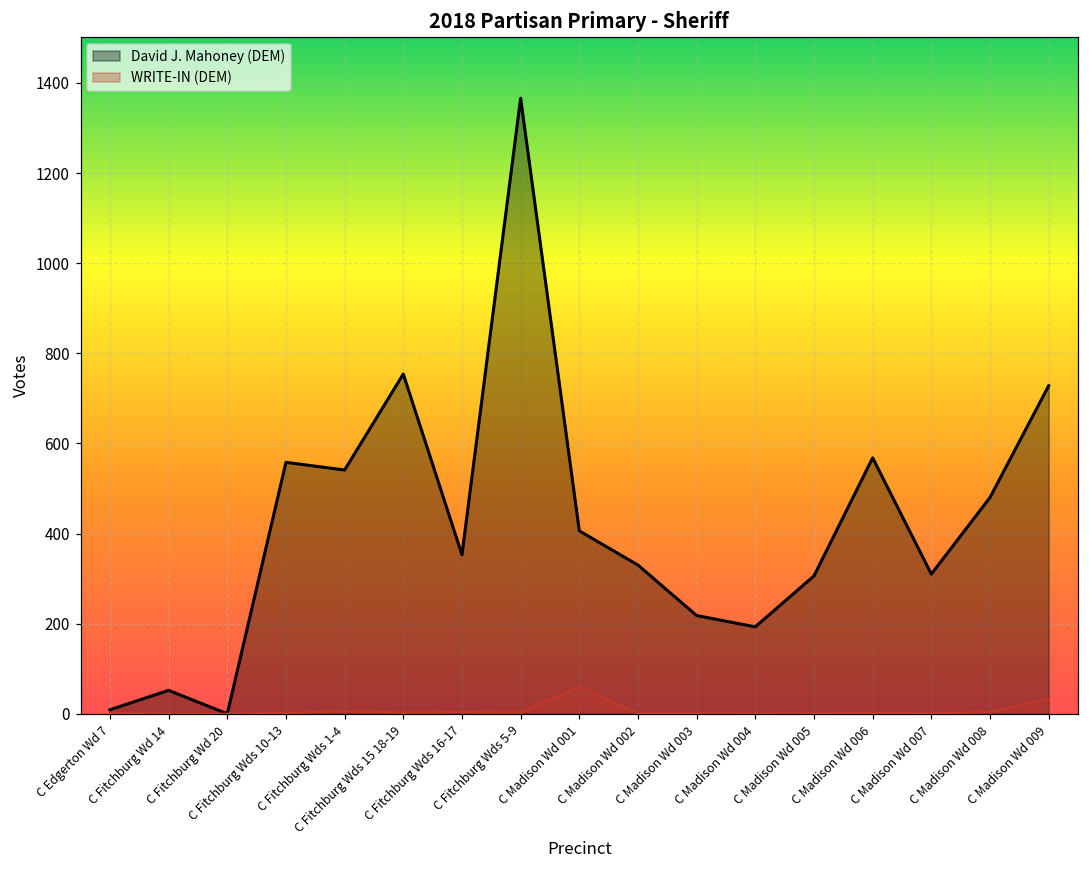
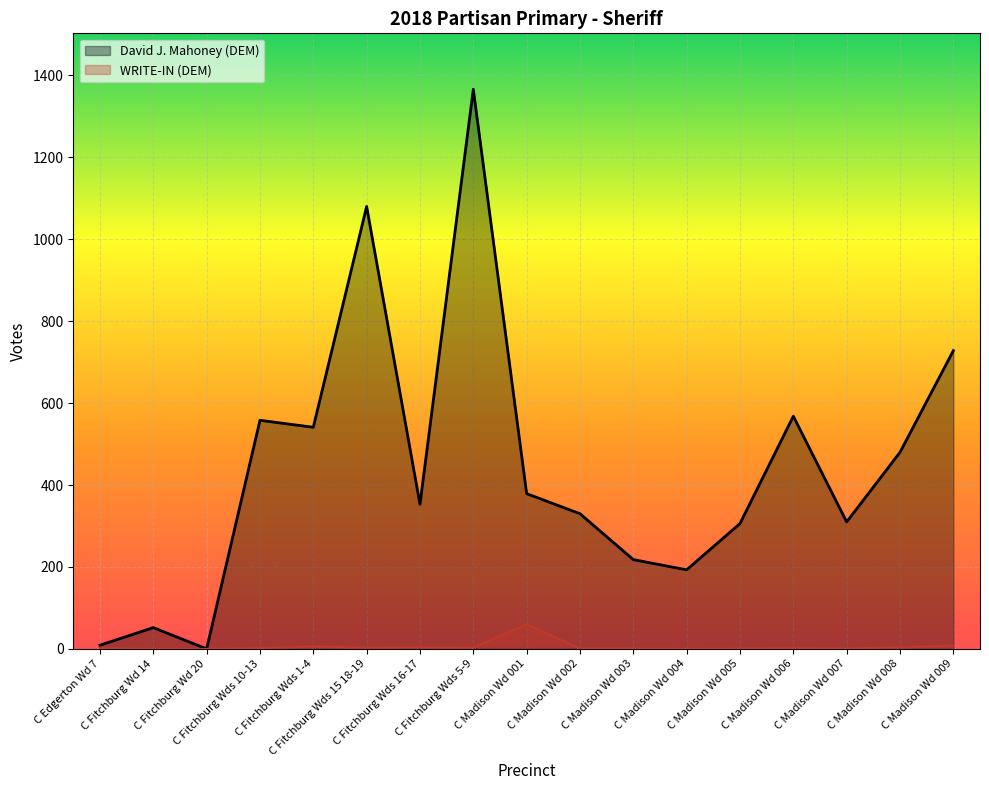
  {
    "David J. Mahoney (DEM)": {
      "C Edgerton Wd 7": 10,
      "C Fitchburg Wd 14": 50,
      "C Fitchburg Wds 10-13": 560,
      "C Fitchburg Wds 1-4": 540,
-     "C Fitchburg Wds 15 18-19": 750,
+     "C Fitchburg Wds 15 18-19": 1080,
      "C Fitchburg Wds 16-17": 350,
      "C Fitchburg Wds 5-9": 1370,
-     "C Madison Wd 001": 410,
+     "C Madison Wd 001": 380,
      "C Madison Wd 002": 330,
      "C Madison Wd 003": 220,
      "C Madison Wd 004": 190,
      "C Madison Wd 005": 310,
      "C Madison Wd 006": 570,
      "C Madison Wd 007": 310,
      "C Madison Wd 008": 480,
      "C Madison Wd 009": 730
    },
    "WRITE-IN (DEM)": {
      "C Edgerton Wd 7": 0,
      "C Fitchburg Wd 14": 0,
      "C Fitchburg Wds 10-13": 0,
      "C Fitchburg Wds 1-4": 10,
      "C Fitchburg Wds 15 18-19": 0,
      "C Fitchburg Wds 16-17": 0,
      "C Fitchburg Wds 5-9": 0,
      "C Madison Wd 001": 60,
      "C Madison Wd 002": 0,
      "C Madison Wd 003": 0,
      "C Madison Wd 004": 0,
      "C Madison Wd 005": 0,
      "C Madison Wd 006": 0,
      "C Madison Wd 007": 0,
      "C Madison Wd 008": 0,
-     "C Madison Wd 009": 30
+     "C Madison Wd 009": 10
    }
  }
